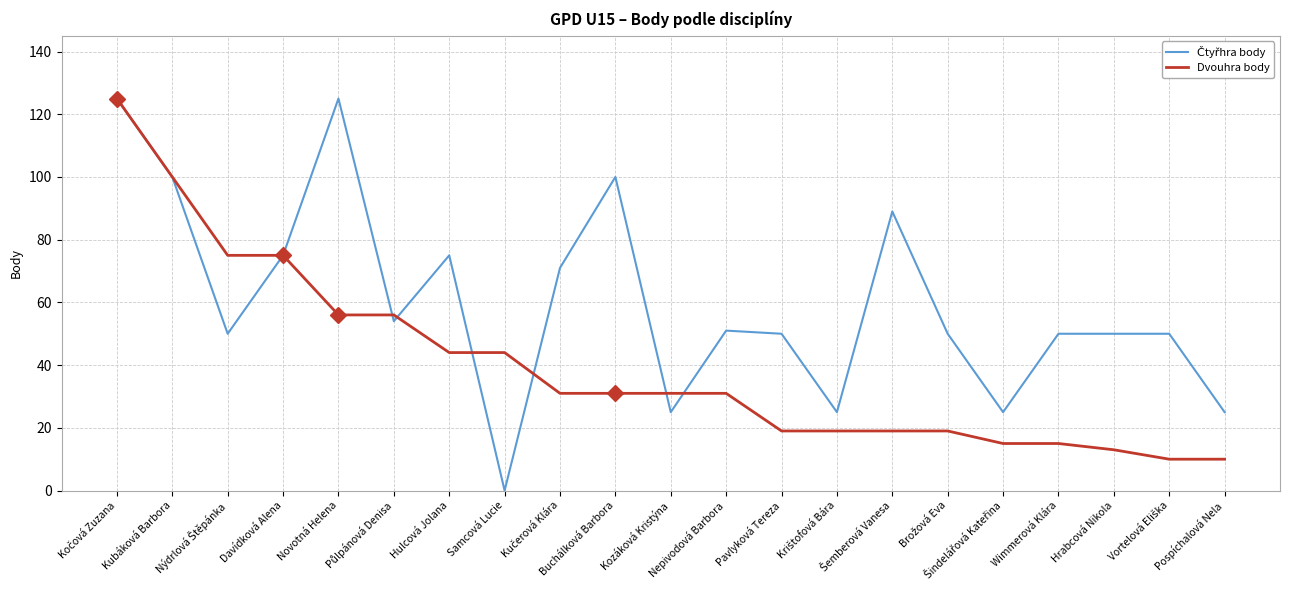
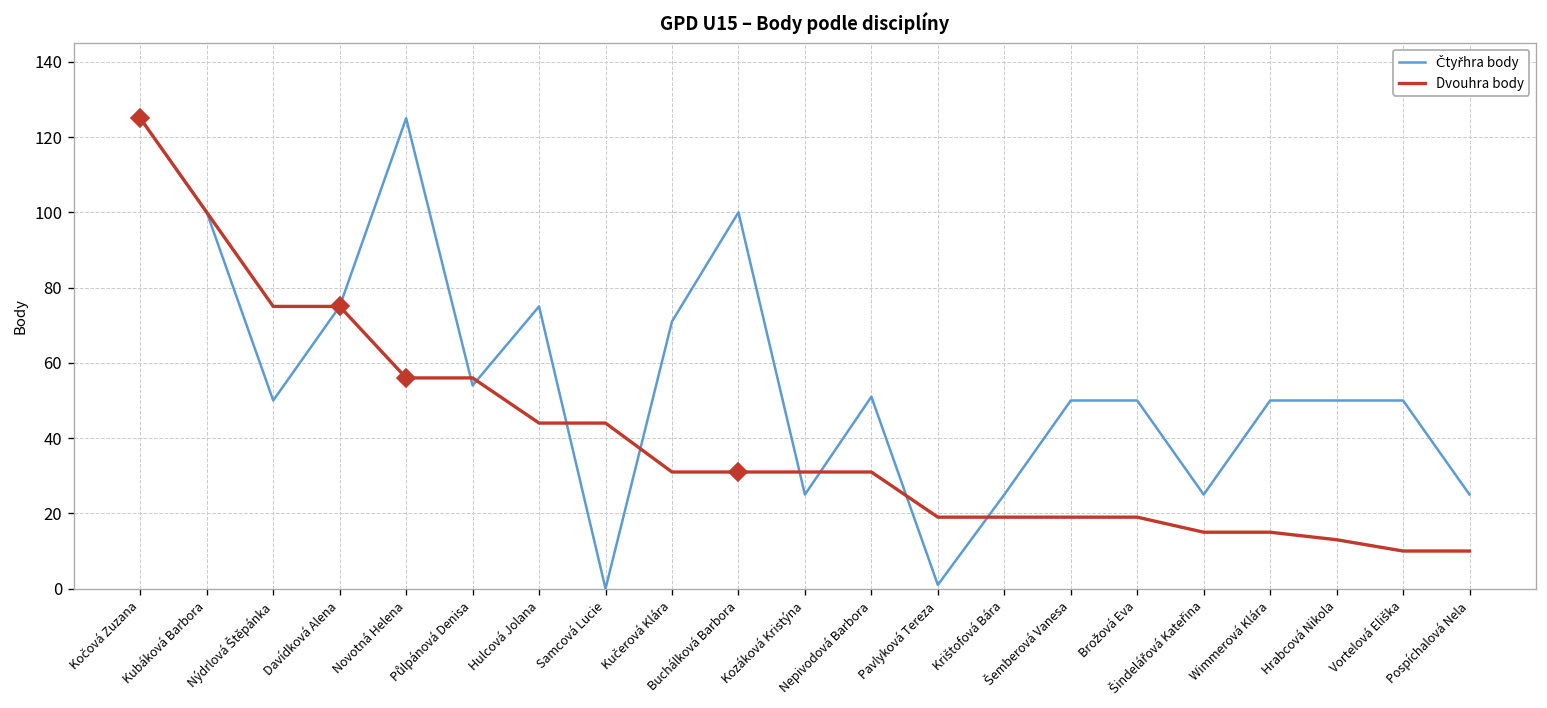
  {
    "Čtyřhra body": {
      "Nýdrlová Štěpánka": 50,
      "Novotná Helena": 125,
      "Půlpánová Denisa": 54,
      "Hulcová Jolana": 75,
      "Samcová Lucie": 0,
      "Kučerová Klára": 71,
      "Buchálková Barbora": 100,
      "Kozáková Kristýna": 25,
      "Nepivodová Barbora": 51,
-     "Pavlyková Tereza": 50,
+     "Pavlyková Tereza": 1,
      "Krištofová Bára": 25,
-     "Šemberová Vanesa": 89,
+     "Šemberová Vanesa": 50,
      "Brožová Eva": 50,
      "Šindelářová Kateřina": 25,
      "Wimmerová Klára": 50,
      "Hrabcová Nikola": 50,
      "Vortelová Eliška": 50,
      "Pospíchalová Nela": 25
    }
  }
